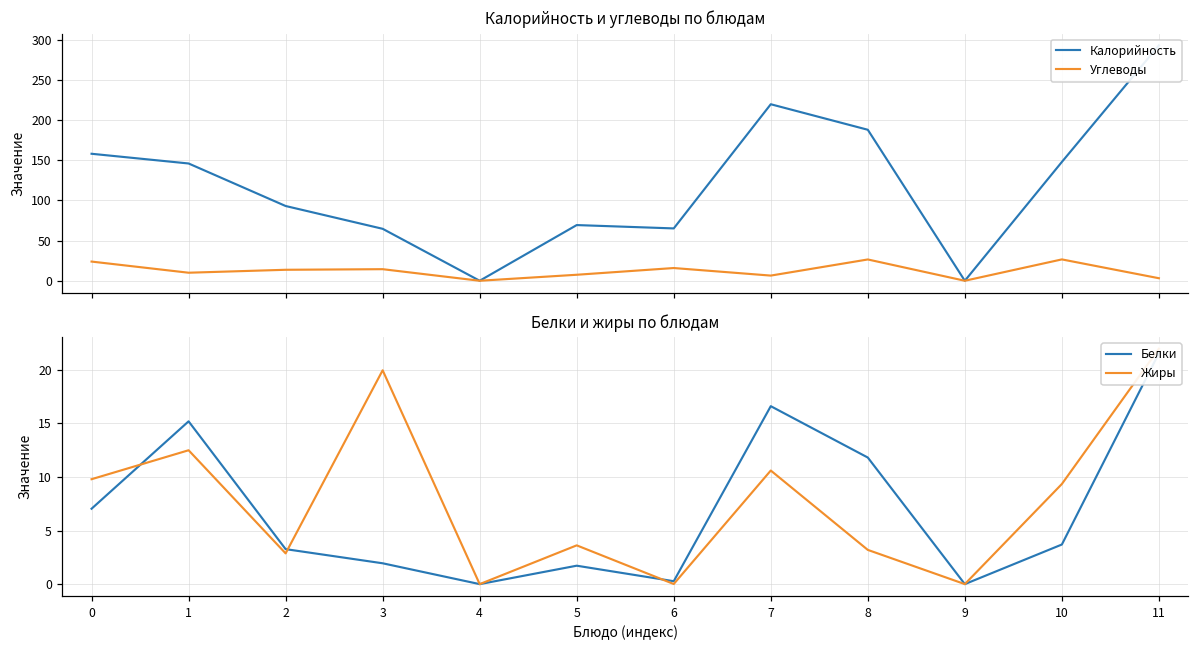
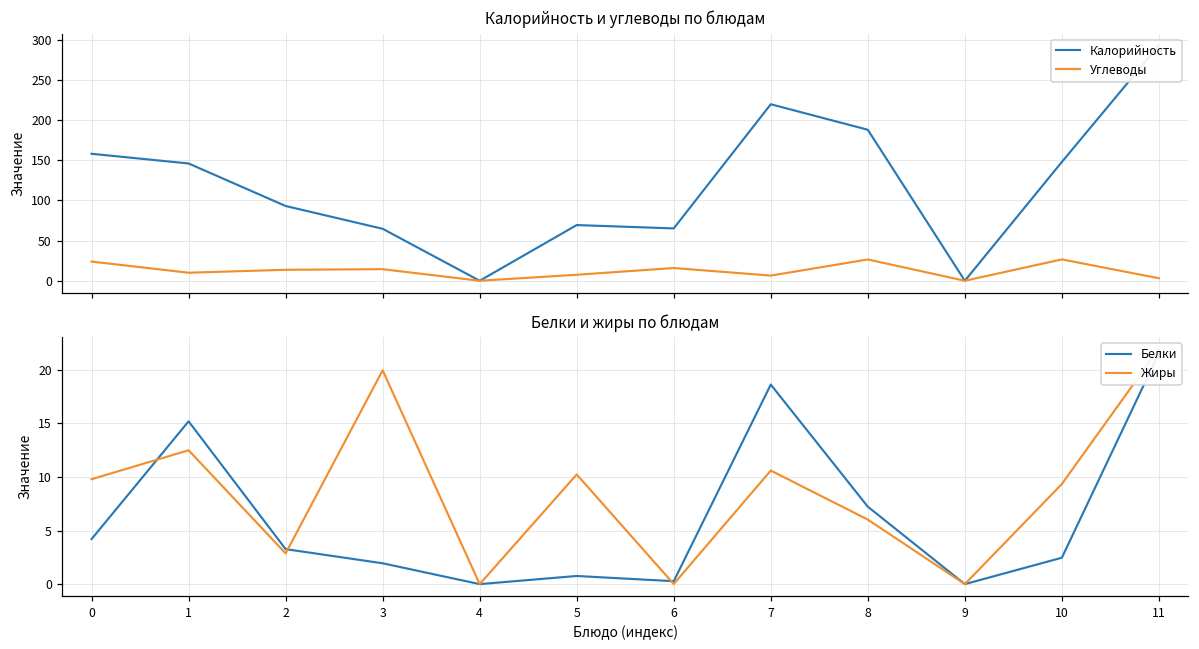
  {
    "Белки и жиры по блюдам": {
      "Белки": {
-       "0": 7,
+       "0": 4,
        "1": 15,
        "2": 3,
        "3": 2,
-       "5": 2,
-       "7": 17,
-       "8": 12,
-       "10": 4
+       "5": 1,
+       "7": 19,
+       "8": 7,
+       "10": 2
      },
      "Жиры": {
        "0": 10,
        "1": 13,
        "2": 3,
        "3": 20,
-       "5": 4,
+       "5": 10,
        "7": 11,
-       "8": 3,
+       "8": 6,
        "10": 9
      }
    }
  }
